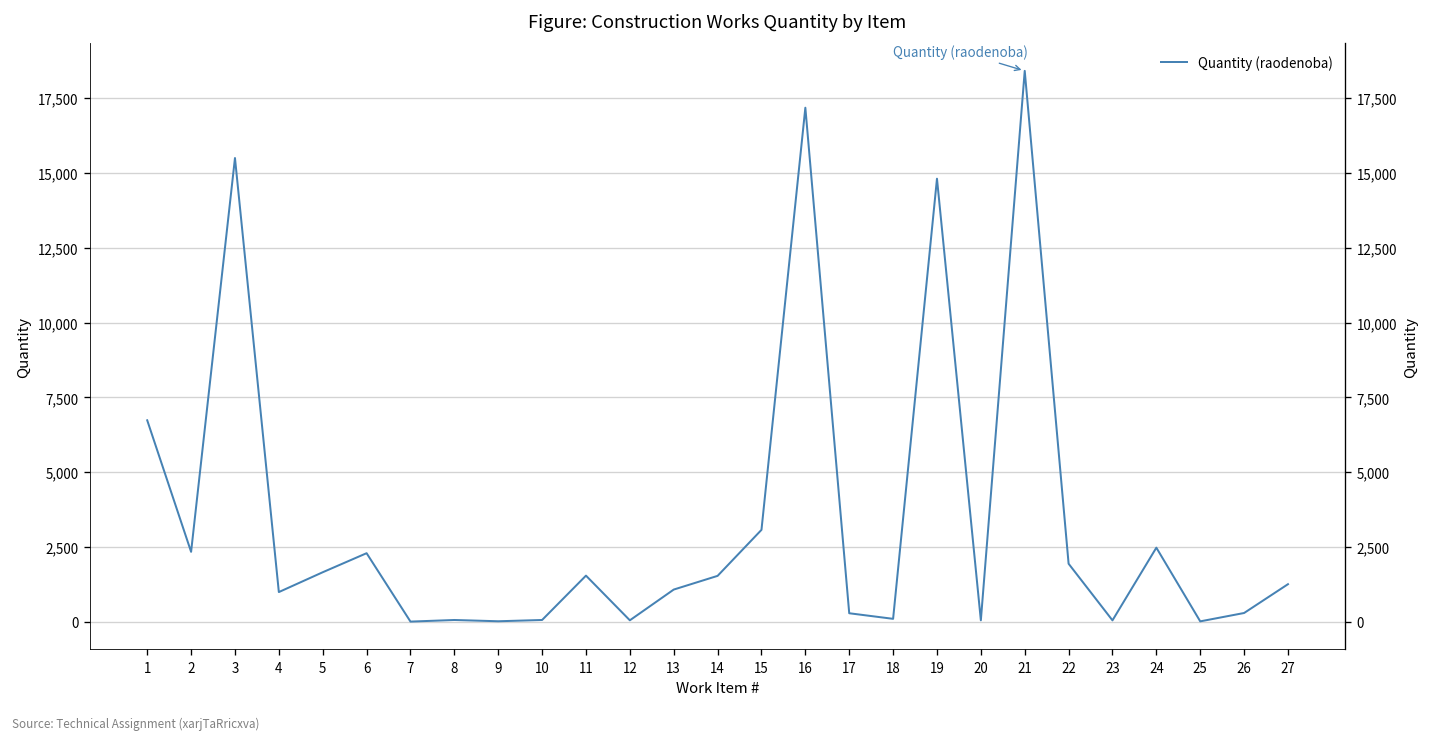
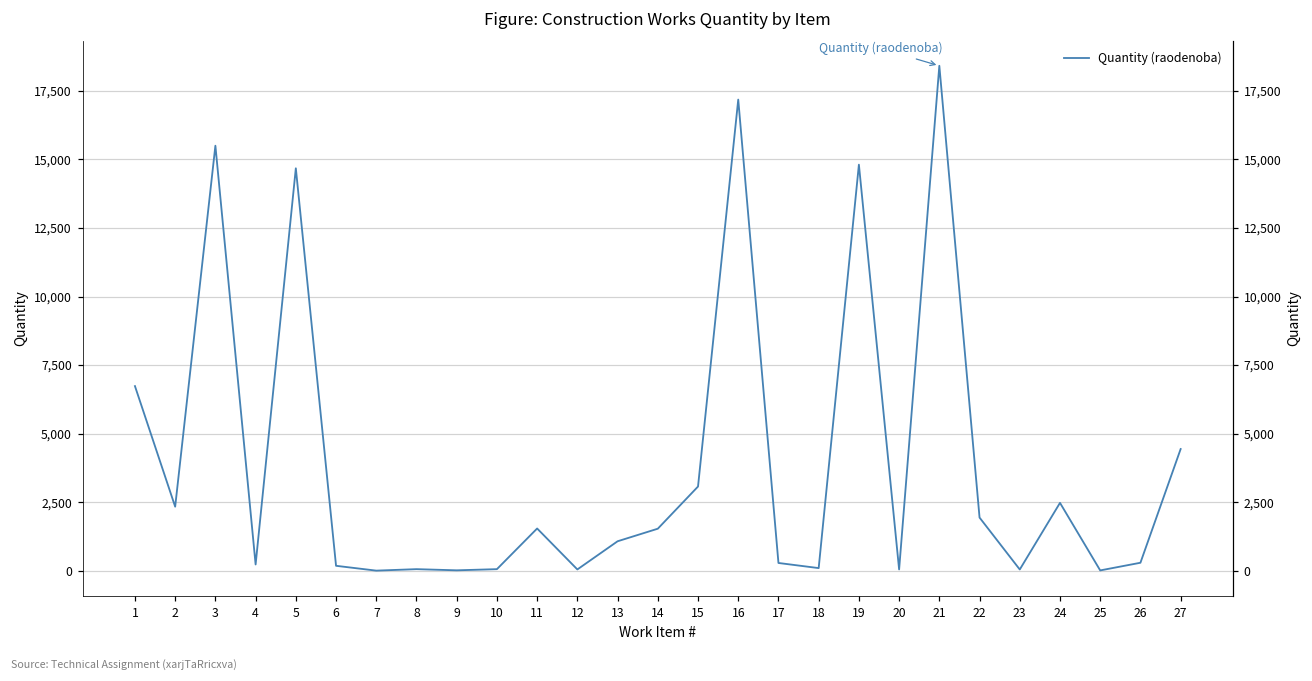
  {
    "1": "6,700",
    "2": "2,300",
    "3": "15,500",
-   "4": "1,000",
-   "5": "1,700",
-   "6": "2,300",
+   "4": "200",
+   "5": "14,700",
+   "6": "200",
    "7": "0",
    "8": "100",
    "9": "0",
    "10": "100",
    "11": "1,500",
    "12": "100",
    "13": "1,100",
    "14": "1,500",
    "15": "3,100",
    "16": "17,200",
    "17": "300",
    "18": "100",
    "19": "14,800",
    "20": "100",
    "21": "18,400",
    "22": "1,900",
    "23": "0",
    "24": "2,500",
    "25": "0",
    "26": "300",
-   "27": "1,300"
+   "27": "4,400"
  }
